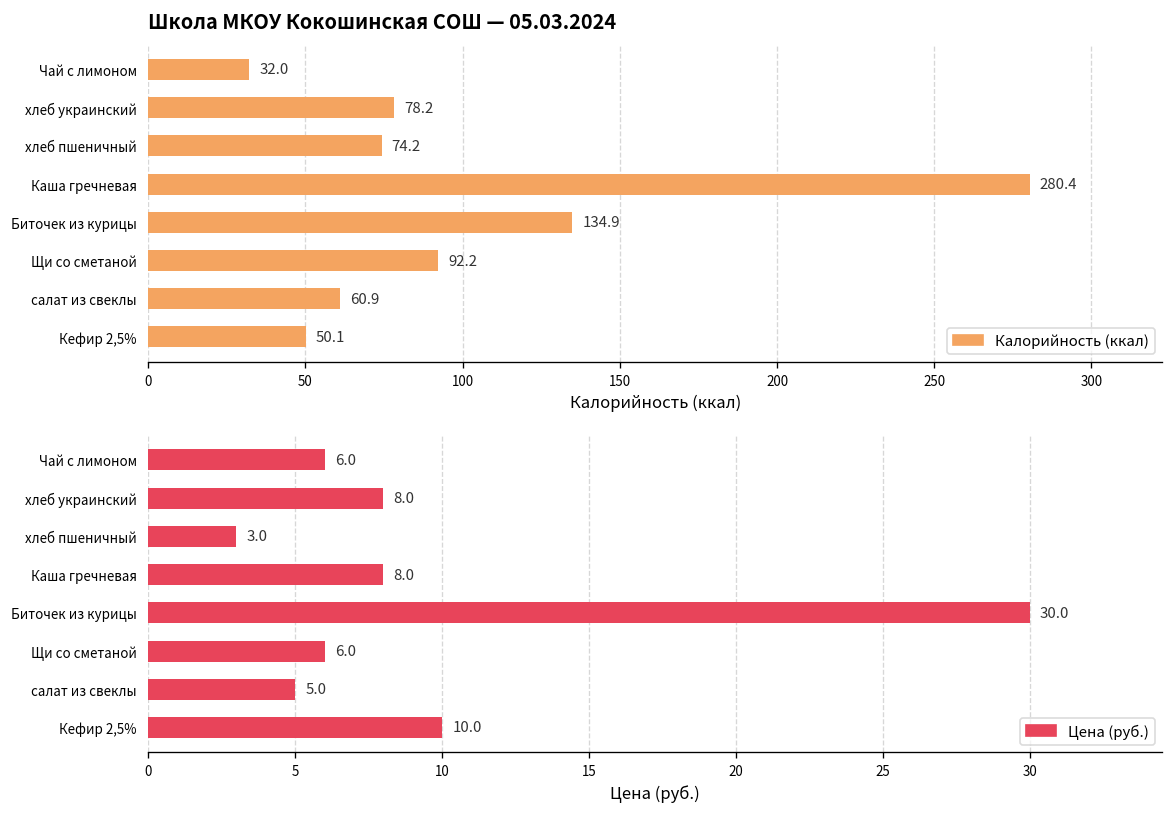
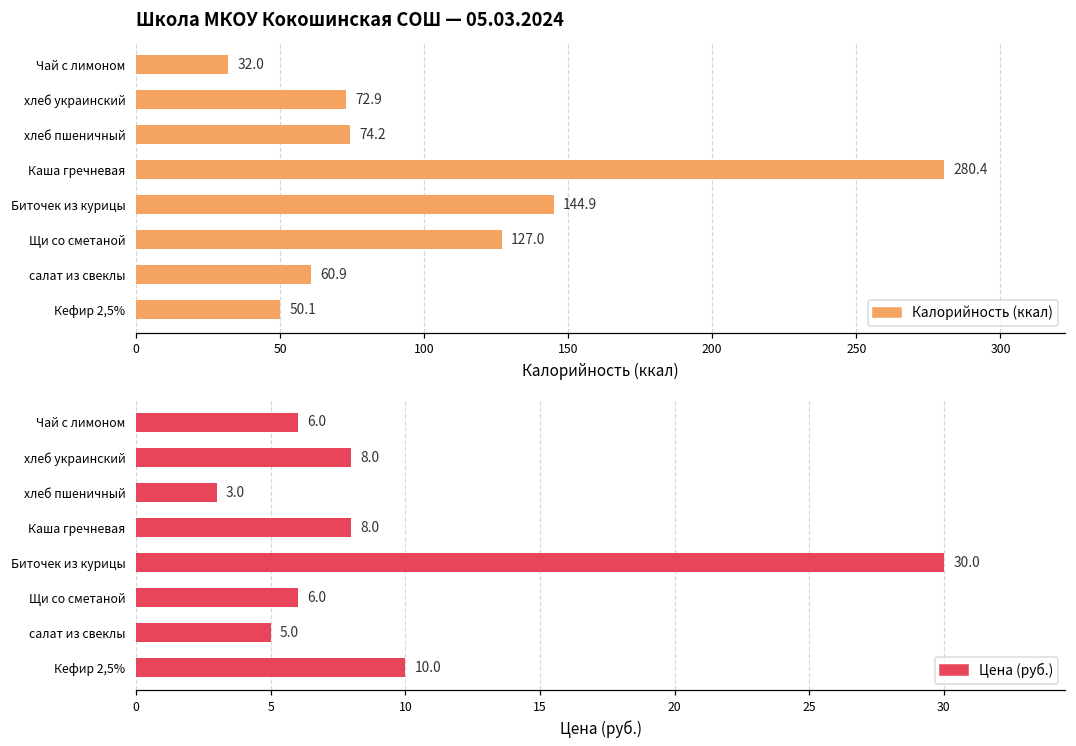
  {
    "Школа МКОУ Кокошинская СОШ — 05.03.2024": {
      "Чай с лимоном": 32.0,
-     "хлеб украинский": 78.2,
+     "хлеб украинский": 72.9,
      "хлеб пшеничный": 74.2,
      "Каша гречневая": 280.4,
-     "Биточек из курицы": 134.9,
-     "Щи со сметаной": 92.2,
+     "Биточек из курицы": 144.9,
+     "Щи со сметаной": 127.0,
      "салат из свеклы": 60.9,
      "Кефир 2,5%": 50.1
    }
  }
